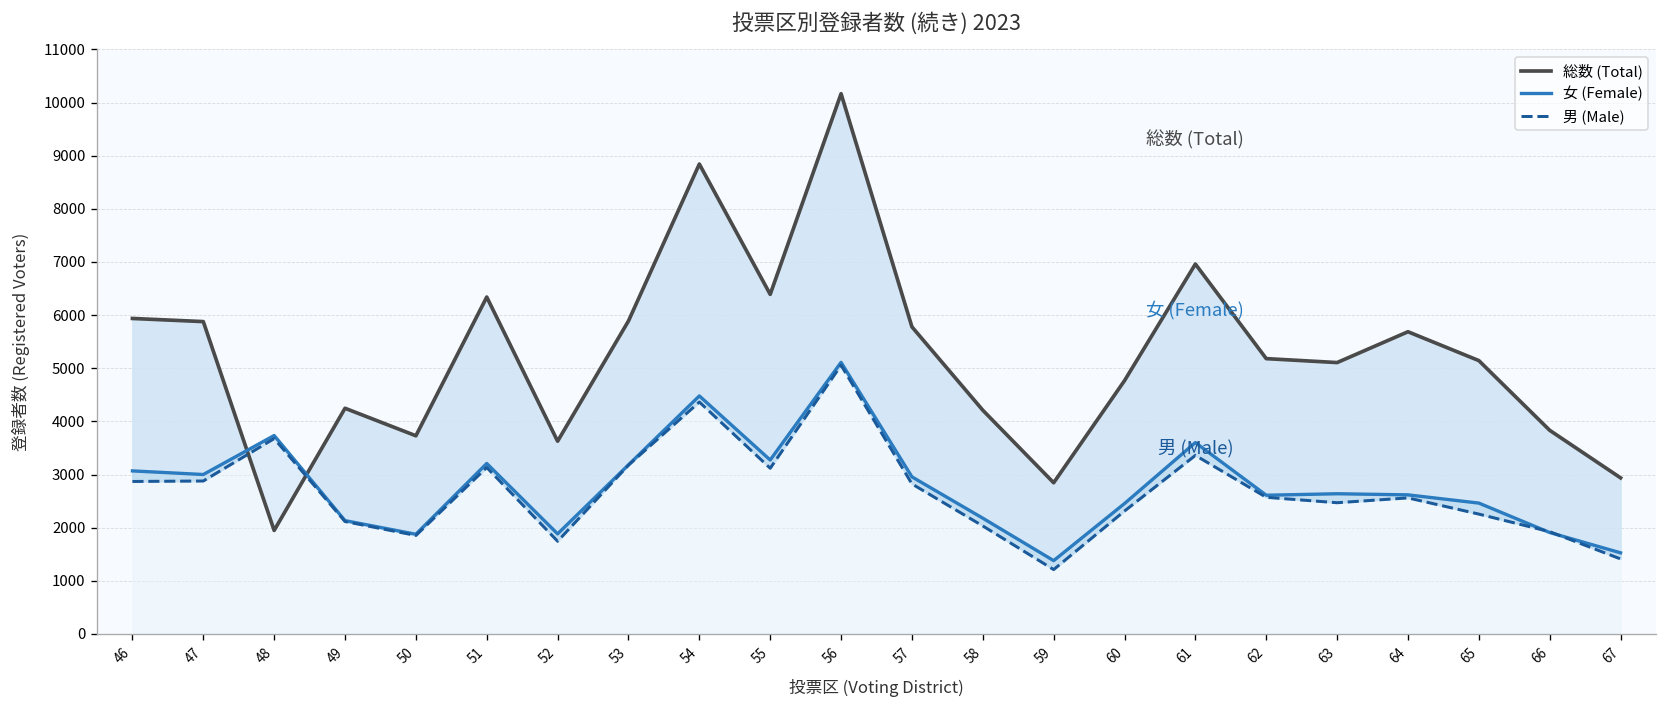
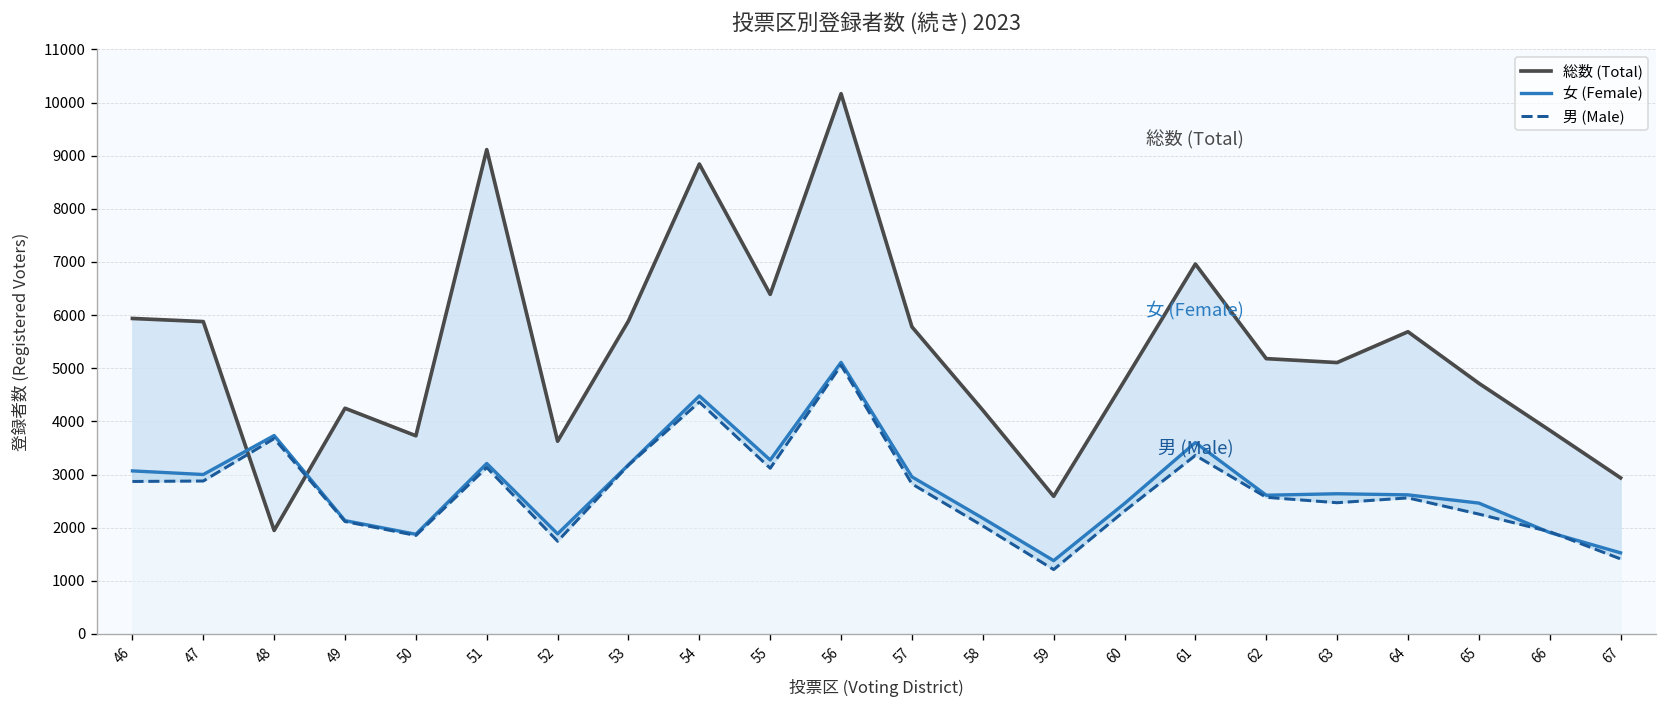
  {
    "総数 (Total)": {
      "48": 1900,
-     "51": 6300,
-     "59": 2800,
-     "65": 5100
+     "51": 9100,
+     "59": 2600,
+     "65": 4700
    }
  }
